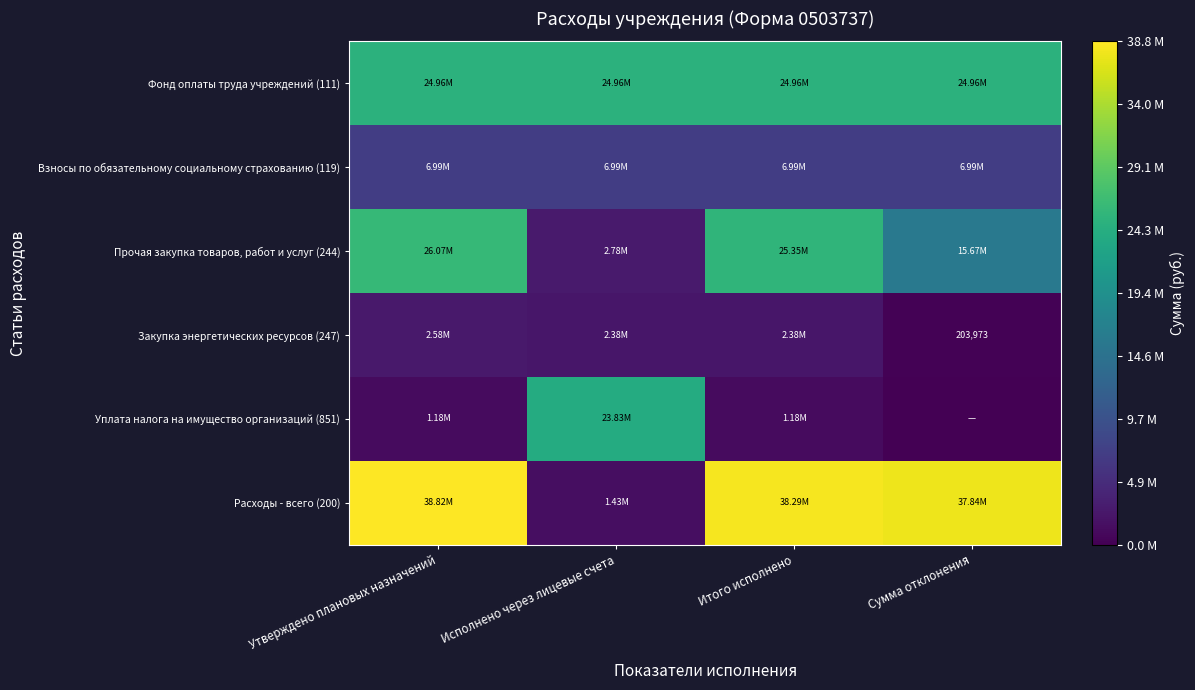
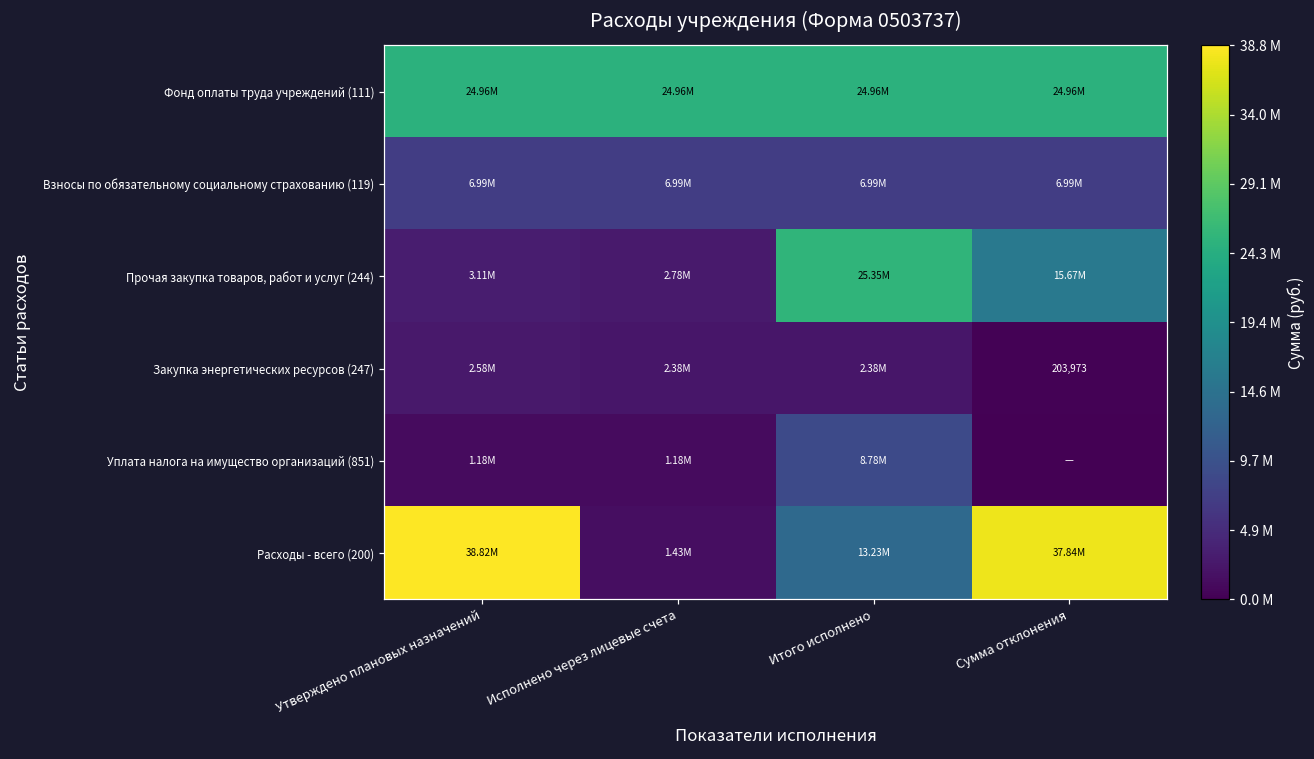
  {
    "Фонд оплаты труда учреждений (111)": {
      "Утверждено плановых назначений": "24.96М",
      "Исполнено через лицевые счета": "24.96М",
      "Итого исполнено": "24.96М",
      "Сумма отклонения": "24.96М"
    },
    "Взносы по обязательному социальному страхованию (119)": {
      "Утверждено плановых назначений": "6.99М",
      "Исполнено через лицевые счета": "6.99М",
      "Итого исполнено": "6.99М",
      "Сумма отклонения": "6.99М"
    },
    "Прочая закупка товаров, работ и услуг (244)": {
-     "Утверждено плановых назначений": "26.07М",
+     "Утверждено плановых назначений": "3.11М",
      "Исполнено через лицевые счета": "2.78М",
      "Итого исполнено": "25.35М",
      "Сумма отклонения": "15.67М"
    },
    "Закупка энергетических ресурсов (247)": {
      "Утверждено плановых назначений": "2.58М",
      "Исполнено через лицевые счета": "2.38М",
      "Итого исполнено": "2.38М",
      "Сумма отклонения": "203,973"
    },
    "Уплата налога на имущество организаций (851)": {
      "Утверждено плановых назначений": "1.18М",
-     "Исполнено через лицевые счета": "23.83М",
-     "Итого исполнено": "1.18М"
+     "Исполнено через лицевые счета": "1.18М",
+     "Итого исполнено": "8.78М"
    },
    "Расходы - всего (200)": {
      "Утверждено плановых назначений": "38.82М",
      "Исполнено через лицевые счета": "1.43М",
-     "Итого исполнено": "38.29М",
+     "Итого исполнено": "13.23М",
      "Сумма отклонения": "37.84М"
    }
  }
